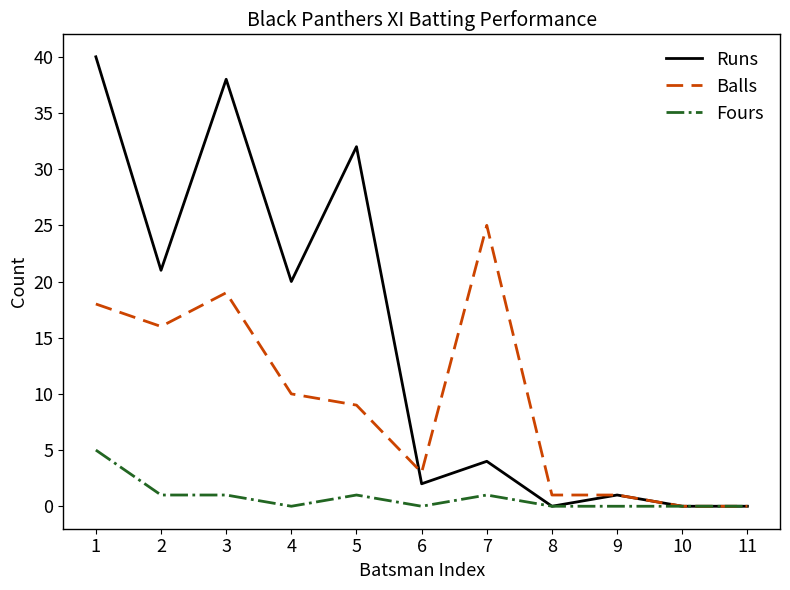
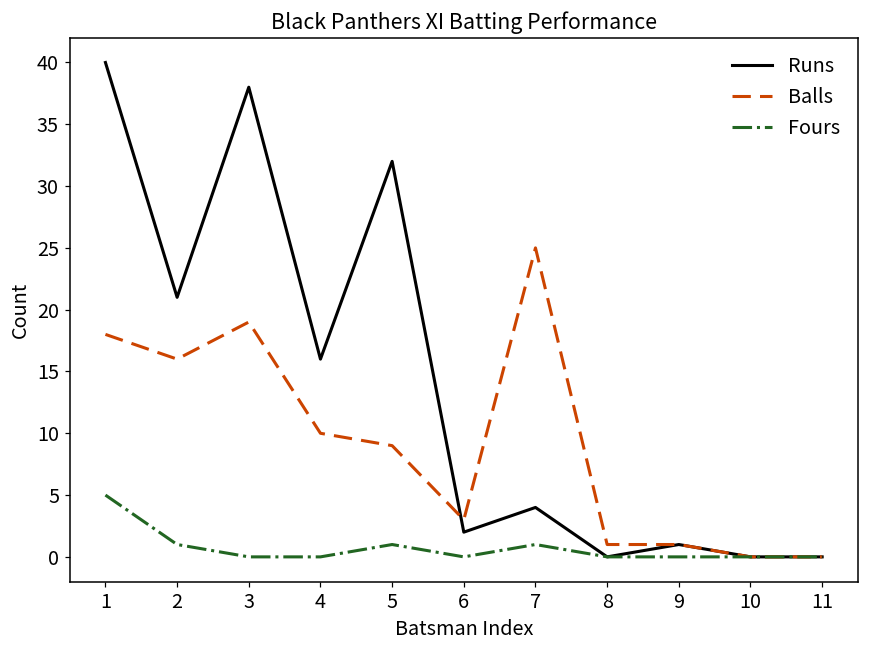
  {
    "Runs": {
      "1": 40,
      "2": 21,
      "3": 38,
-     "4": 20,
+     "4": 16,
      "5": 32,
      "6": 2,
      "7": 4
    },
    "Balls": {
      "1": 18,
      "2": 16,
      "3": 19,
      "4": 10,
      "5": 9,
      "6": 3,
      "7": 25,
      "8": 1
    },
    "Fours": {
      "1": 5,
      "2": 1,
-     "3": 1,
+     "3": 0,
      "4": 0,
      "5": 1,
      "6": 0,
      "7": 1,
      "9": 0
    }
  }
